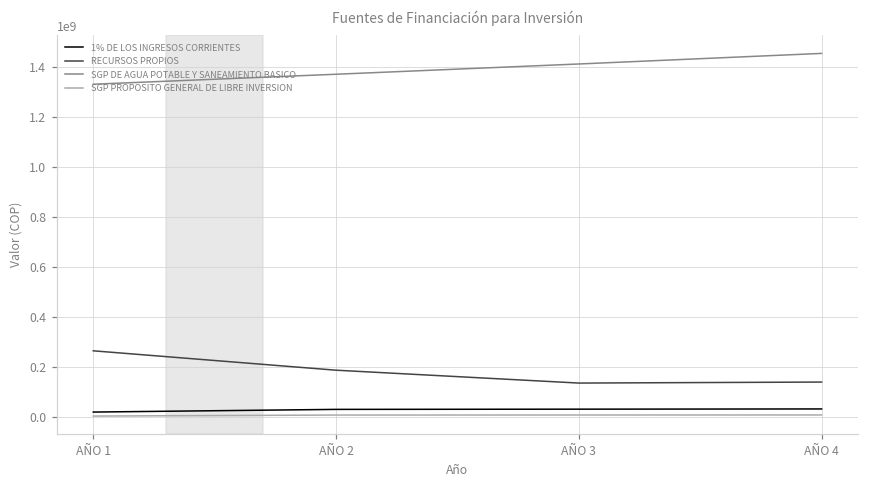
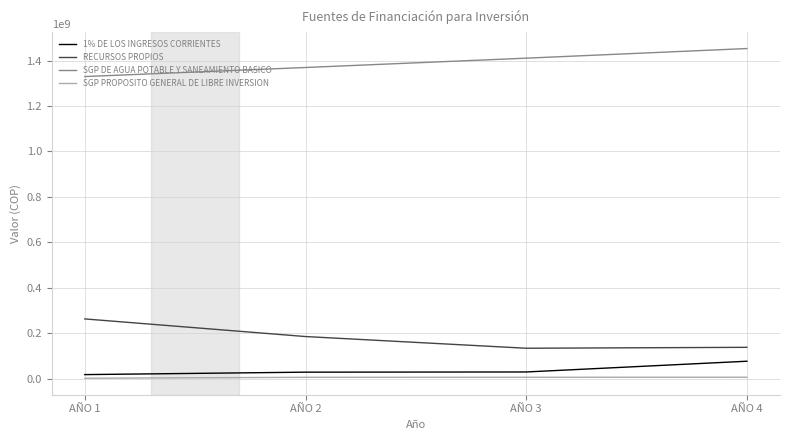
  {
    "1% DE LOS INGRESOS CORRIENTES": {
      "AÑO 1": 20000000,
      "AÑO 2": 30000000,
      "AÑO 3": 30000000,
-     "AÑO 4": 30000000
+     "AÑO 4": 80000000
    },
    "RECURSOS PROPIOS": {
      "AÑO 1": 260000000,
      "AÑO 2": 190000000,
      "AÑO 3": 130000000,
      "AÑO 4": 140000000
    }
  }
